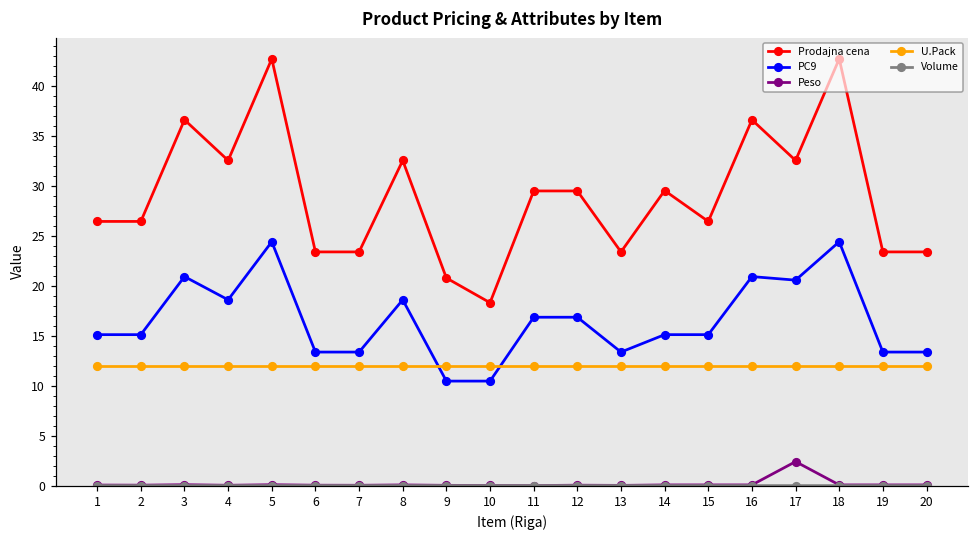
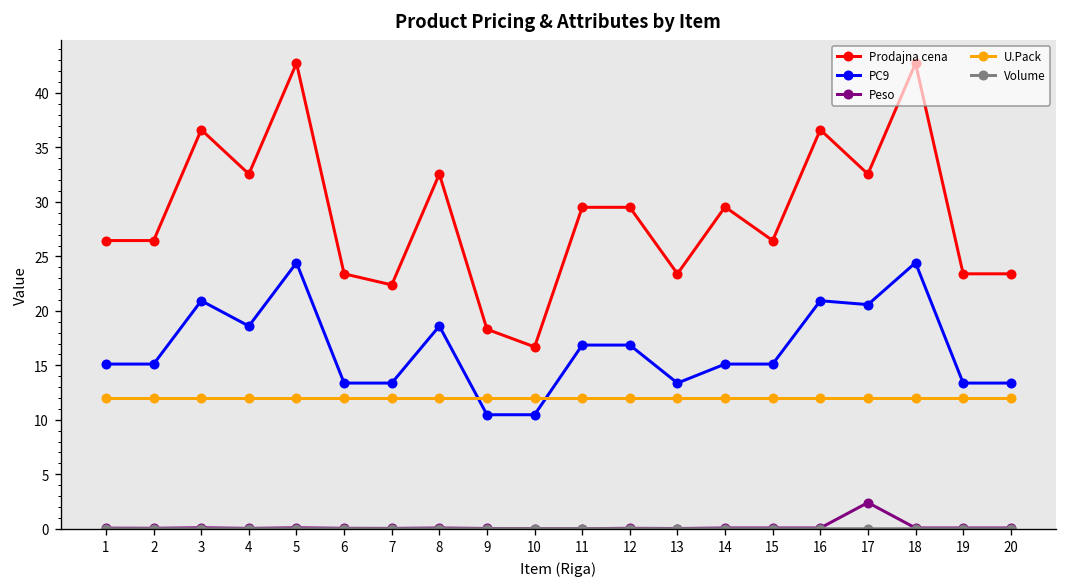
  {
    "Prodajna cena": {
      "1": 26,
      "2": 26,
      "3": 37,
      "4": 33,
      "5": 43,
      "6": 23,
-     "7": 23,
+     "7": 22,
      "8": 33,
-     "9": 21,
-     "10": 18,
+     "9": 18,
+     "10": 17,
      "11": 30,
      "12": 30,
      "13": 23,
      "14": 30,
      "15": 26,
      "16": 37,
      "17": 33,
      "19": 23,
      "20": 23
    },
    "PC9": {
      "1": 15,
      "2": 15,
      "3": 21,
      "4": 19,
      "5": 24,
      "6": 13,
      "7": 13,
      "8": 19,
      "9": 10,
      "10": 10,
      "11": 17,
      "12": 17,
      "13": 13,
      "14": 15,
      "15": 15,
      "16": 21,
      "17": 21,
      "18": 24,
      "19": 13,
      "20": 13
    },
    "Peso": {
      "17": 2
    },
    "U.Pack": {
      "1": 12,
      "2": 12,
      "3": 12,
      "4": 12,
      "5": 12,
      "6": 12,
      "7": 12,
      "8": 12,
      "9": 12,
      "10": 12,
      "11": 12,
      "12": 12,
      "13": 12,
      "14": 12,
      "15": 12,
      "16": 12,
      "17": 12,
      "18": 12,
      "19": 12,
      "20": 12
    },
    "Volume": {
      "17": 0
    }
  }
